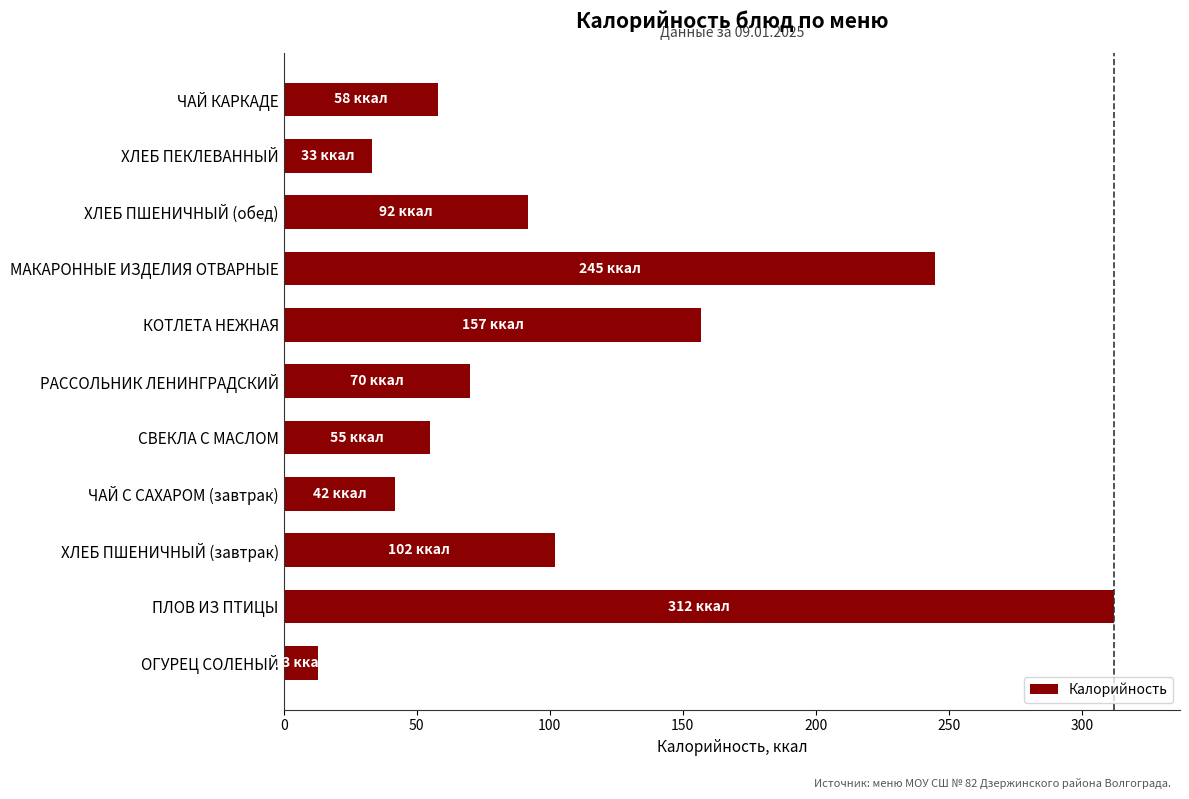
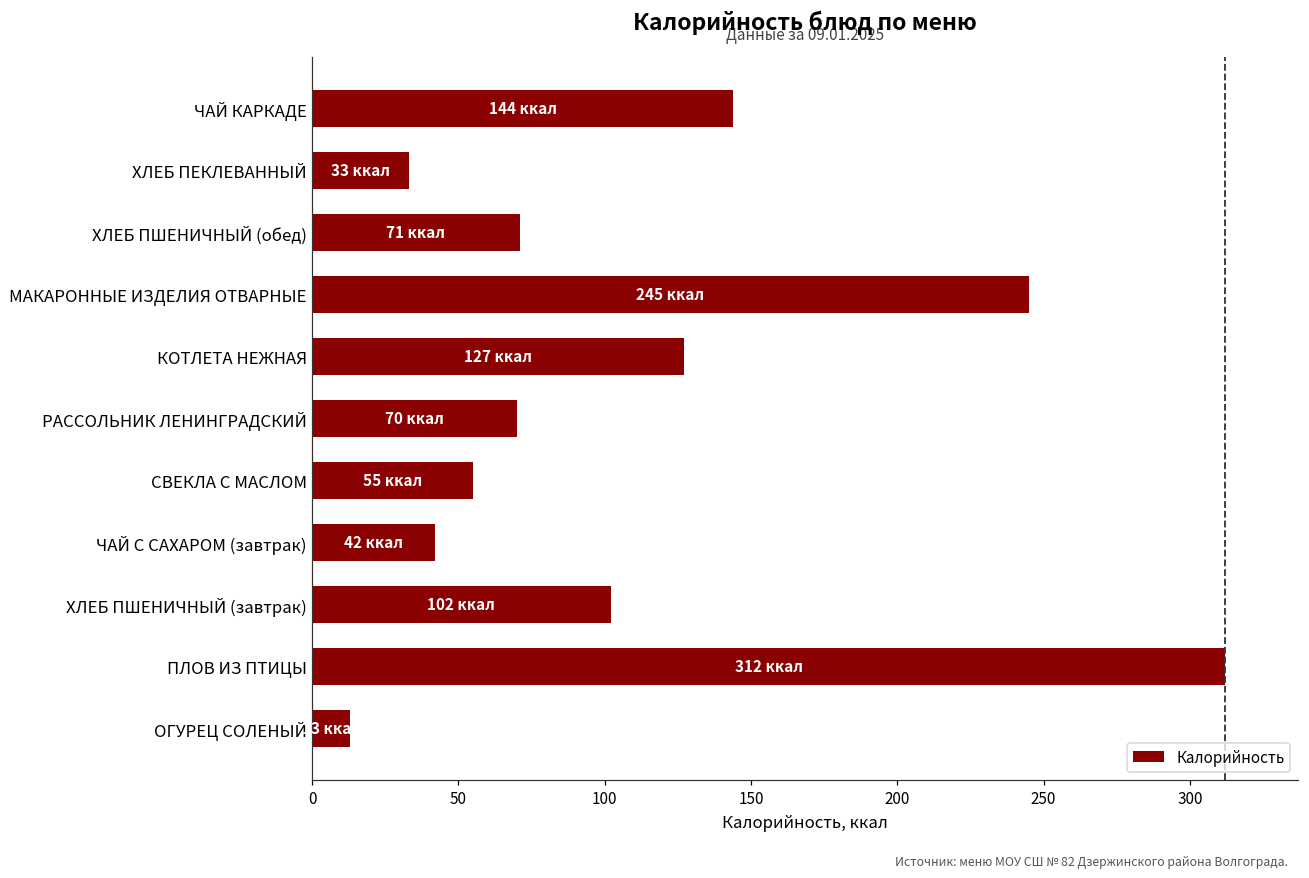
  {
-   "ЧАЙ КАРКАДЕ": 58,
+   "ЧАЙ КАРКАДЕ": 144,
    "ХЛЕБ ПЕКЛЕВАННЫЙ": 33,
-   "ХЛЕБ ПШЕНИЧНЫЙ (обед)": 92,
+   "ХЛЕБ ПШЕНИЧНЫЙ (обед)": 71,
    "МАКАРОННЫЕ ИЗДЕЛИЯ ОТВАРНЫЕ": 245,
-   "КОТЛЕТА НЕЖНАЯ": 157,
+   "КОТЛЕТА НЕЖНАЯ": 127,
    "РАССОЛЬНИК ЛЕНИНГРАДСКИЙ": 70,
    "СВЕКЛА С МАСЛОМ": 55,
    "ЧАЙ С САХАРОМ (завтрак)": 42,
    "ХЛЕБ ПШЕНИЧНЫЙ (завтрак)": 102,
    "ПЛОВ ИЗ ПТИЦЫ": 312,
    "ОГУРЕЦ СОЛЕНЫЙ": 13
  }
